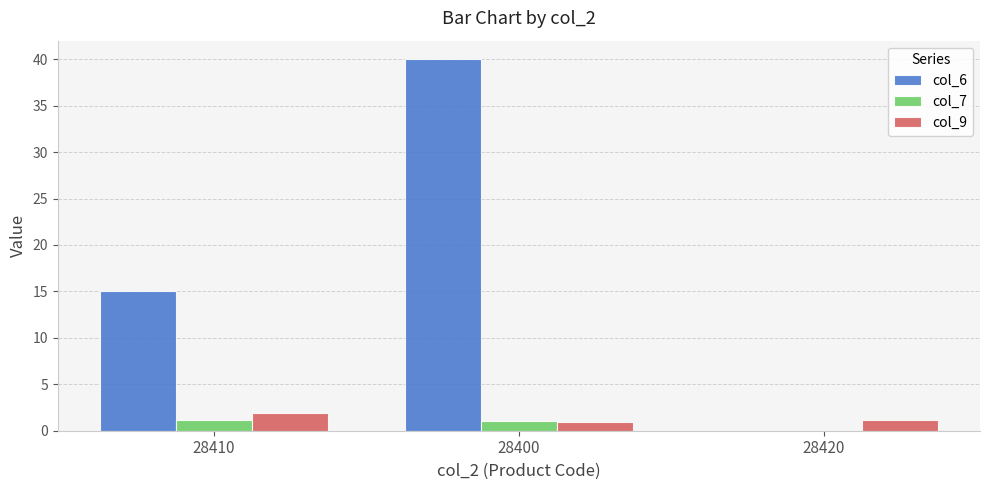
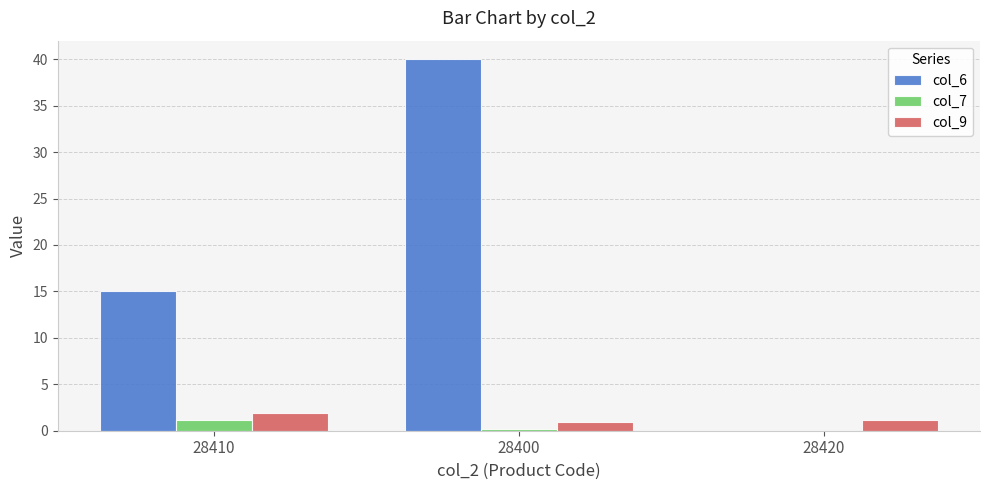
  {
    "col_6": {
      "28410": 15,
      "28400": 40,
      "28420": 0
    },
    "col_7": {
      "28410": 1,
-     "28400": 1,
+     "28400": 0,
      "28420": 0
    },
    "col_9": {
      "28410": 2,
      "28400": 1,
      "28420": 1
    }
  }
